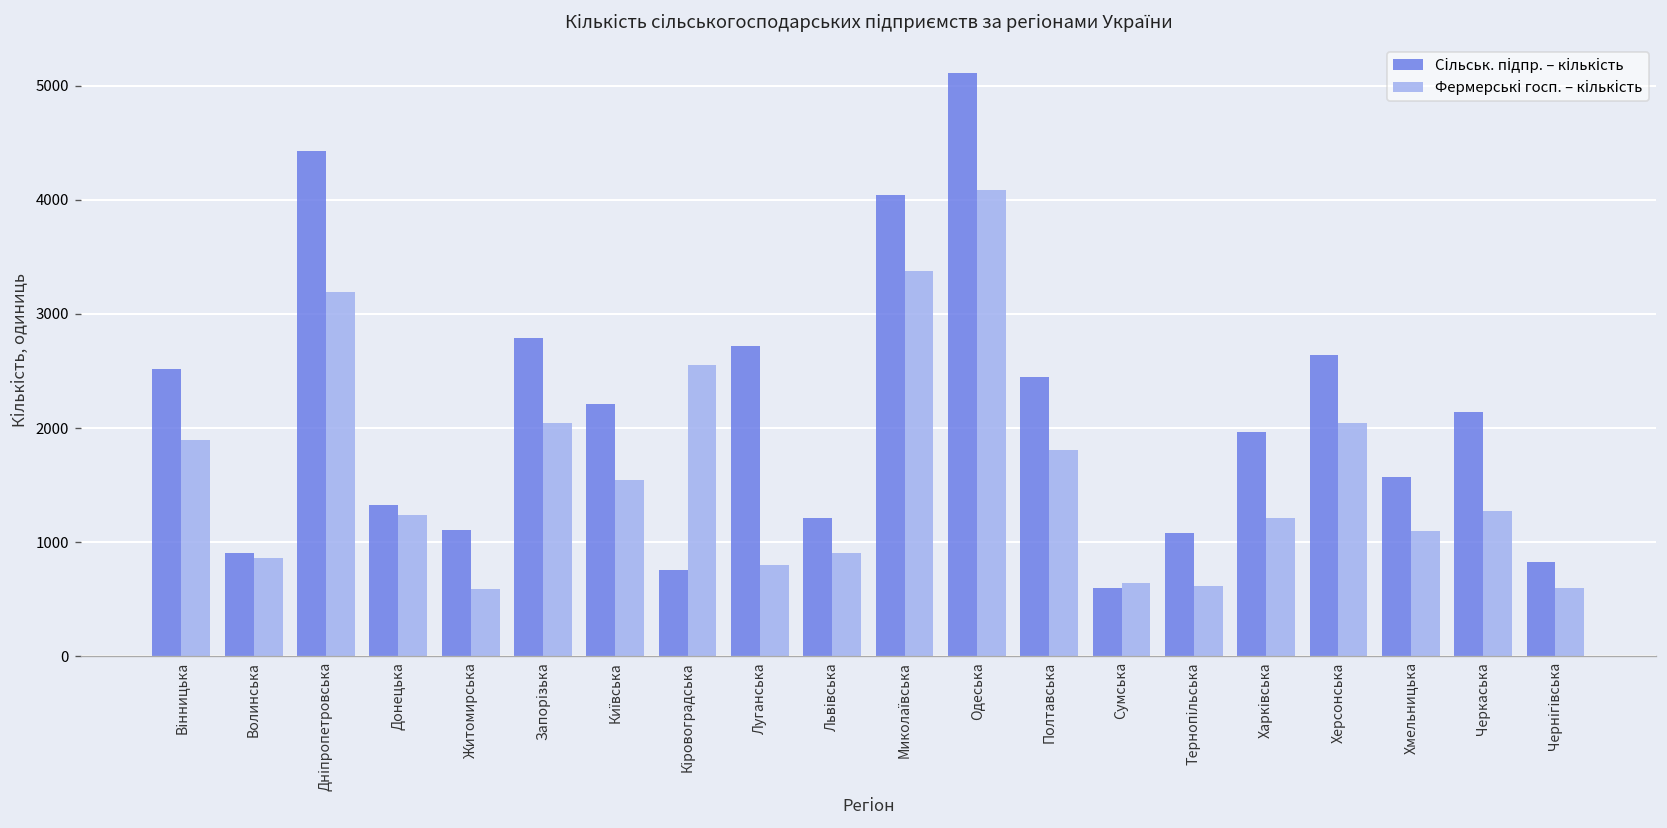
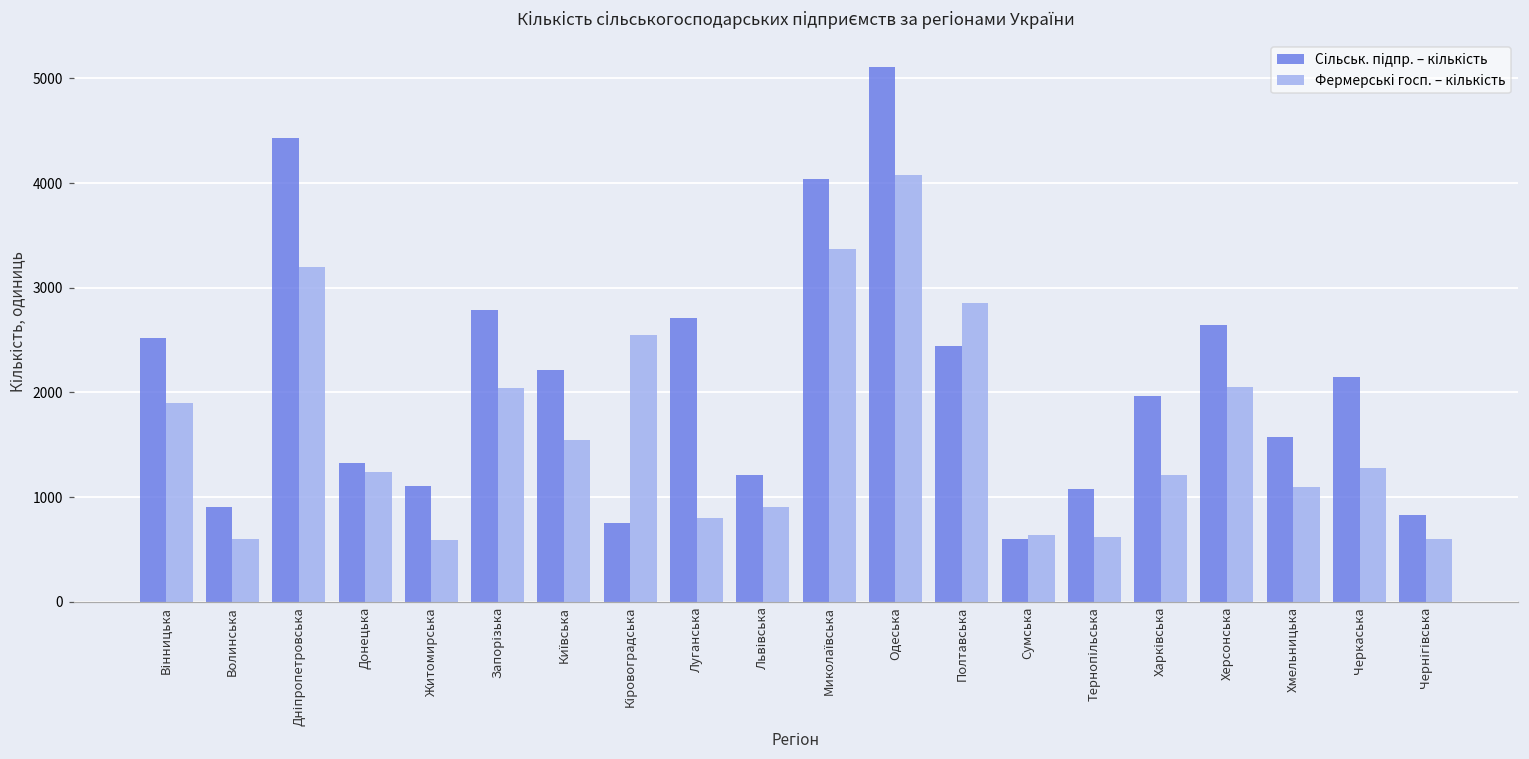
  {
    "Сільськ. підпр. – кількість": {
      "Вінницька": 2500,
      "Волинська": 900,
      "Дніпропетровська": 4400,
      "Донецька": 1300,
      "Житомирська": 1100,
      "Запорізька": 2800,
      "Київська": 2200,
      "Кіровоградська": 800,
      "Луганська": 2700,
      "Львівська": 1200,
      "Миколаївська": 4000,
      "Одеська": 5100,
      "Полтавська": 2400,
      "Сумська": 600,
      "Тернопільська": 1100,
      "Харківська": 2000,
      "Херсонська": 2600,
      "Хмельницька": 1600,
      "Черкаська": 2100,
      "Чернігівська": 800
    },
    "Фермерські госп. – кількість": {
      "Вінницька": 1900,
-     "Волинська": 900,
+     "Волинська": 600,
      "Дніпропетровська": 3200,
      "Донецька": 1200,
      "Житомирська": 600,
      "Запорізька": 2000,
      "Київська": 1500,
      "Кіровоградська": 2600,
      "Луганська": 800,
      "Львівська": 900,
      "Миколаївська": 3400,
      "Одеська": 4100,
-     "Полтавська": 1800,
+     "Полтавська": 2900,
      "Сумська": 600,
      "Тернопільська": 600,
      "Харківська": 1200,
      "Херсонська": 2000,
      "Хмельницька": 1100,
      "Черкаська": 1300,
      "Чернігівська": 600
    }
  }
